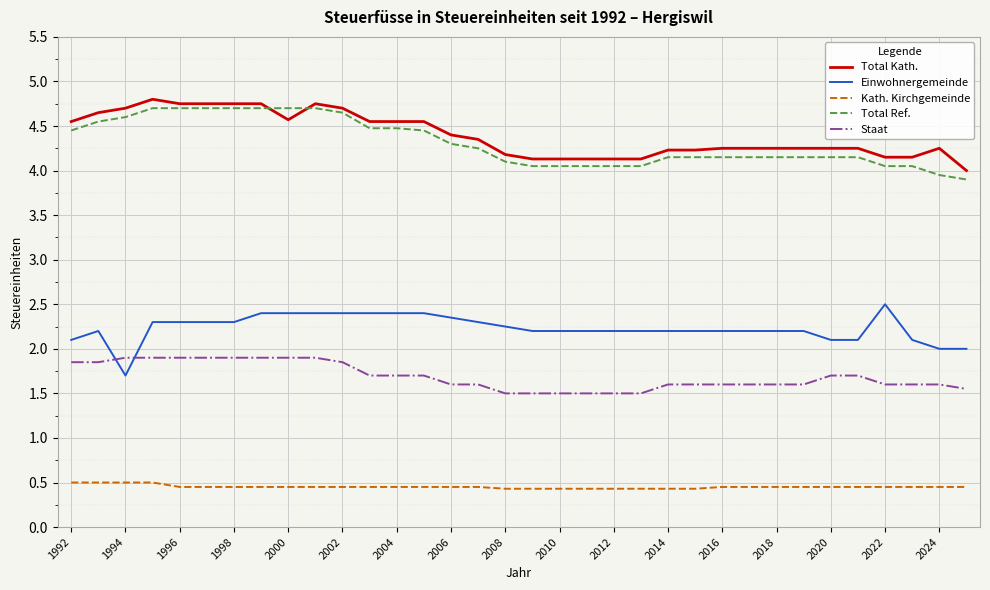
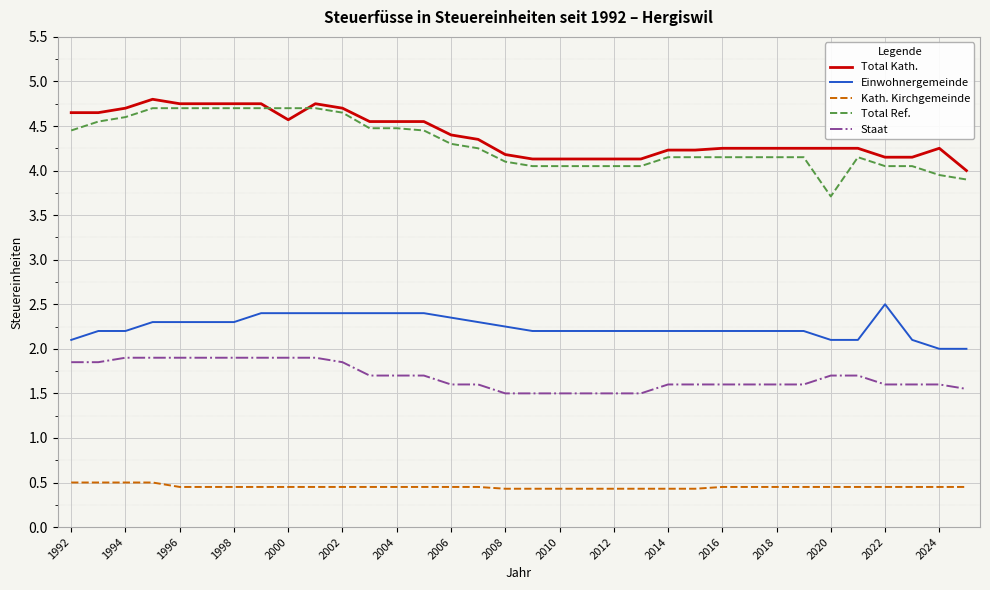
  {
    "Total Kath.": {
-     "1992": 4.6,
+     "1992": 4.7,
      "1994": 4.7,
      "1996": 4.8,
      "1998": 4.8,
      "2000": 4.6,
      "2002": 4.7,
      "2004": 4.6,
      "2006": 4.4,
      "2008": 4.2,
      "2010": 4.1,
      "2012": 4.1,
      "2014": 4.2,
      "2016": 4.3,
      "2018": 4.3,
      "2020": 4.3,
      "2022": 4.2,
      "2024": 4.3
    },
    "Einwohnergemeinde": {
      "1992": 2.1,
-     "1994": 1.7,
+     "1994": 2.2,
      "1996": 2.3,
      "1998": 2.3,
      "2000": 2.4,
      "2002": 2.4,
      "2004": 2.4,
      "2006": 2.4,
      "2008": 2.3,
      "2010": 2.2,
      "2012": 2.2,
      "2014": 2.2,
      "2016": 2.2,
      "2018": 2.2,
      "2020": 2.1,
      "2022": 2.5,
      "2024": 2.0
    },
    "Kath. Kirchgemeinde": {
      "1992": 0.5,
      "1994": 0.5,
      "1996": 0.5,
      "1998": 0.5,
      "2000": 0.5,
      "2002": 0.5,
      "2004": 0.5,
      "2006": 0.5,
      "2008": 0.4,
      "2010": 0.4,
      "2012": 0.4,
      "2014": 0.4,
      "2016": 0.5,
      "2018": 0.5,
      "2020": 0.5,
      "2022": 0.5,
      "2024": 0.5
    },
    "Total Ref.": {
      "1992": 4.5,
      "1994": 4.6,
      "1996": 4.7,
      "1998": 4.7,
      "2000": 4.7,
      "2002": 4.7,
      "2004": 4.5,
      "2006": 4.3,
      "2008": 4.1,
      "2010": 4.1,
      "2012": 4.1,
      "2014": 4.2,
      "2016": 4.2,
      "2018": 4.2,
-     "2020": 4.2,
+     "2020": 3.7,
      "2022": 4.1,
      "2024": 4.0
    },
    "Staat": {
      "1992": 1.9,
      "1994": 1.9,
      "1996": 1.9,
      "1998": 1.9,
      "2000": 1.9,
      "2002": 1.9,
      "2004": 1.7,
      "2006": 1.6,
      "2008": 1.5,
      "2010": 1.5,
      "2012": 1.5,
      "2014": 1.6,
      "2016": 1.6,
      "2018": 1.6,
      "2020": 1.7,
      "2022": 1.6,
      "2024": 1.6
    }
  }
